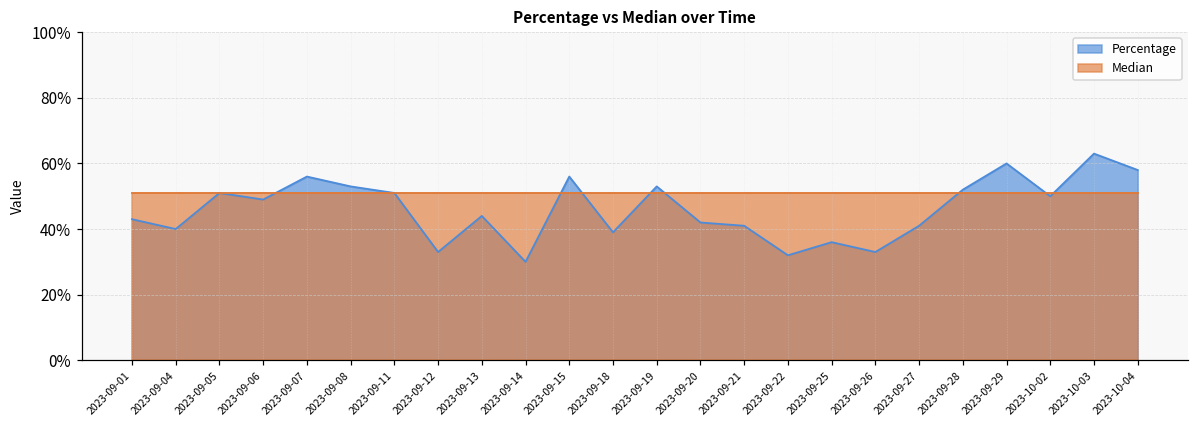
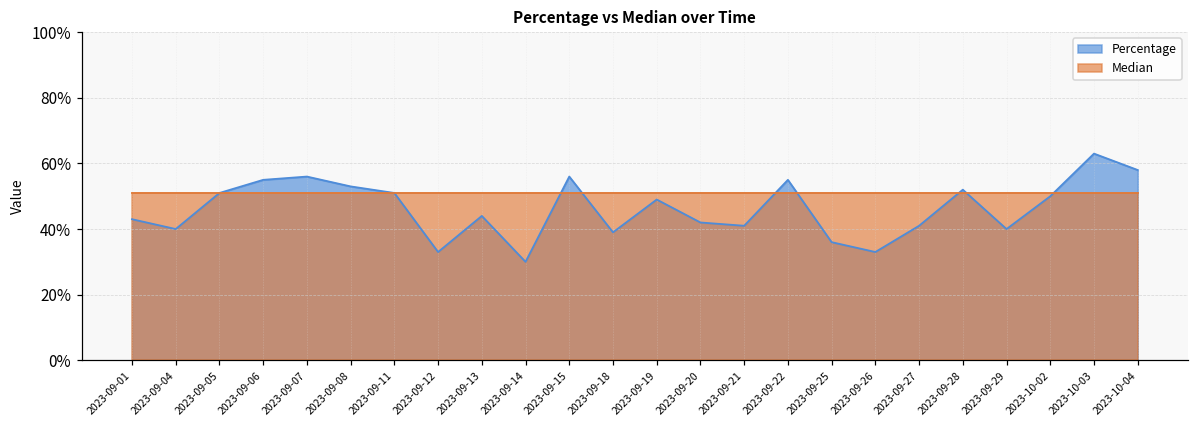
  {
    "Percentage": {
      "2023-09-01": "43%",
      "2023-09-04": "40%",
-     "2023-09-06": "49%",
+     "2023-09-06": "55%",
      "2023-09-07": "56%",
      "2023-09-08": "53%",
      "2023-09-12": "33%",
      "2023-09-13": "44%",
      "2023-09-14": "30%",
      "2023-09-15": "56%",
      "2023-09-18": "39%",
-     "2023-09-19": "53%",
+     "2023-09-19": "49%",
      "2023-09-20": "42%",
      "2023-09-21": "41%",
-     "2023-09-22": "32%",
+     "2023-09-22": "55%",
      "2023-09-25": "36%",
      "2023-09-26": "33%",
      "2023-09-27": "41%",
      "2023-09-28": "52%",
-     "2023-09-29": "60%",
+     "2023-09-29": "40%",
      "2023-10-02": "50%",
      "2023-10-03": "63%",
      "2023-10-04": "58%"
    },
    "Median": {
      "2023-09-01": "51%",
      "2023-09-04": "51%",
      "2023-09-06": "51%",
      "2023-09-07": "51%",
      "2023-09-08": "51%",
      "2023-09-12": "51%",
      "2023-09-13": "51%",
      "2023-09-14": "51%",
      "2023-09-15": "51%",
      "2023-09-18": "51%",
      "2023-09-19": "51%",
      "2023-09-20": "51%",
      "2023-09-21": "51%",
      "2023-09-22": "51%",
      "2023-09-25": "51%",
      "2023-09-26": "51%",
      "2023-09-27": "51%",
      "2023-09-28": "51%",
      "2023-09-29": "51%",
      "2023-10-02": "51%",
      "2023-10-03": "51%",
      "2023-10-04": "51%"
    }
  }
